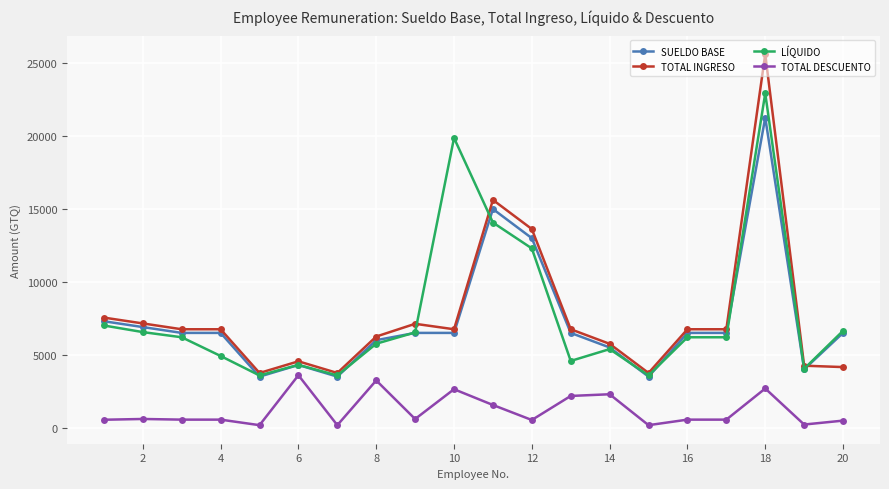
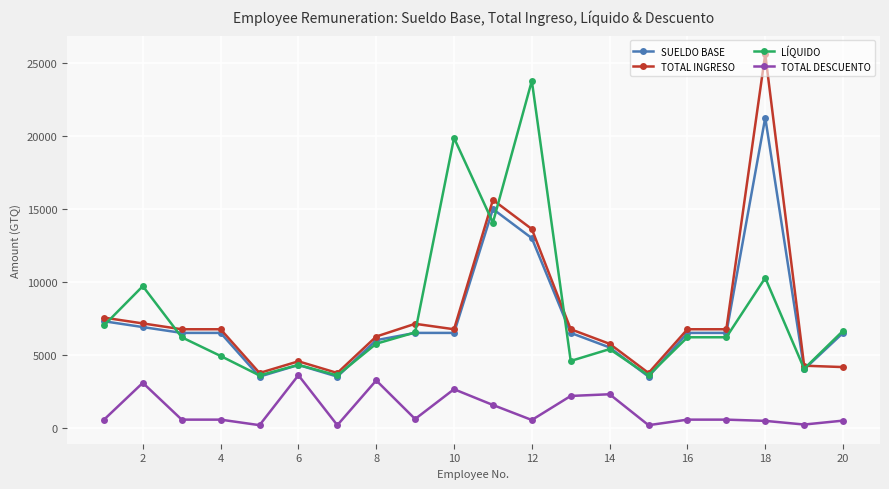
  {
    "SUELDO BASE": {
      "2": 6900,
      "4": 6500,
      "8": 6000,
      "10": 6500,
      "12": 13000,
      "16": 6500,
      "18": 21300
    },
    "TOTAL INGRESO": {
      "2": 7200,
      "4": 6800,
      "6": 4600,
      "8": 6300,
      "10": 6800,
      "12": 13600,
      "14": 5800,
      "16": 6800,
      "20": 4200
    },
    "LÍQUIDO": {
-     "2": 6600,
+     "2": 9700,
      "4": 4900,
      "8": 5800,
      "10": 19900,
-     "12": 12300,
+     "12": 23800,
      "16": 6200,
-     "18": 22900
+     "18": 10300
    },
    "TOTAL DESCUENTO": {
-     "2": 600,
+     "2": 3100,
      "4": 500,
      "6": 3600,
      "8": 3200,
      "10": 2600,
      "12": 500,
      "14": 2300,
      "16": 500,
-     "18": 2700,
+     "18": 500,
      "20": 500
    }
  }
